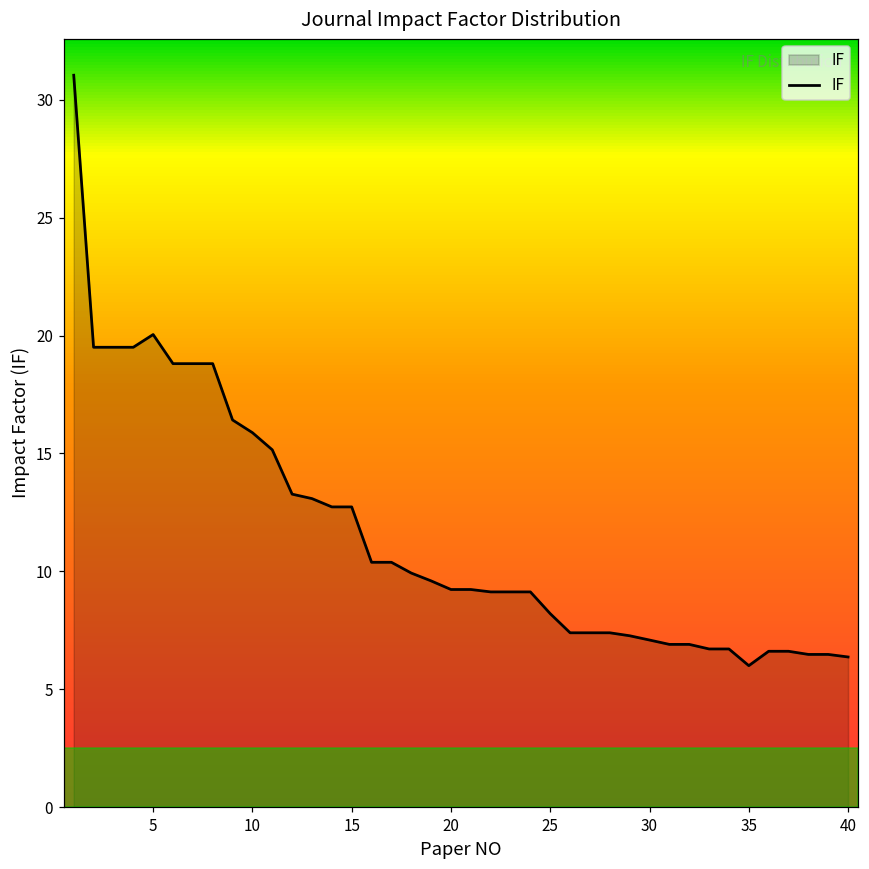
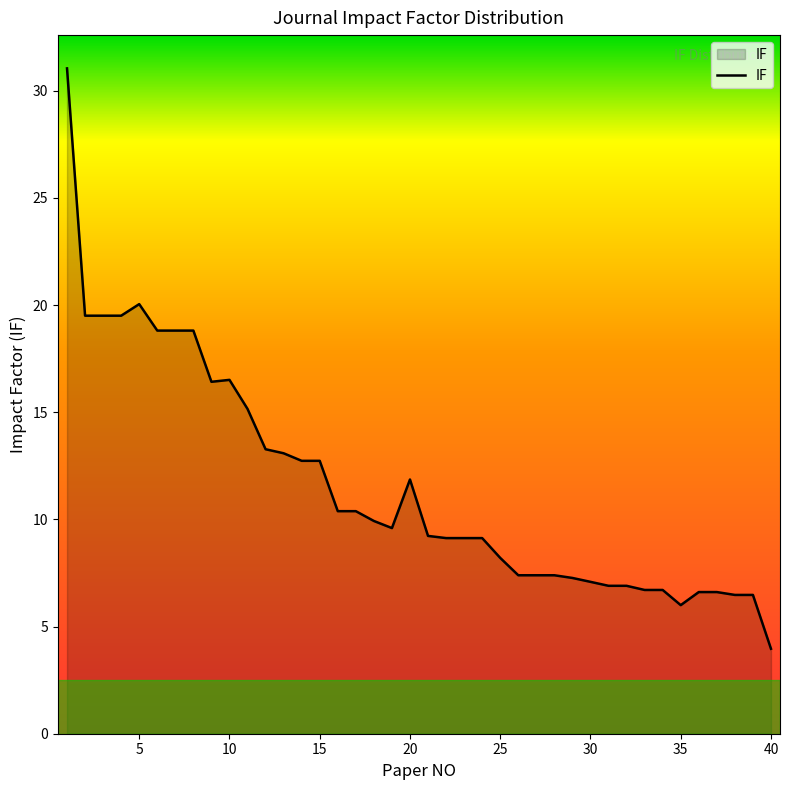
  {
    "IF": {
      "5": 20.0,
-     "10": 15.9,
+     "10": 16.5,
      "15": 12.7,
-     "20": 9.2,
+     "20": 11.9,
      "25": 8.2,
      "30": 7.1,
      "35": 6.0,
-     "40": 6.4
+     "40": 4.0
    }
  }
